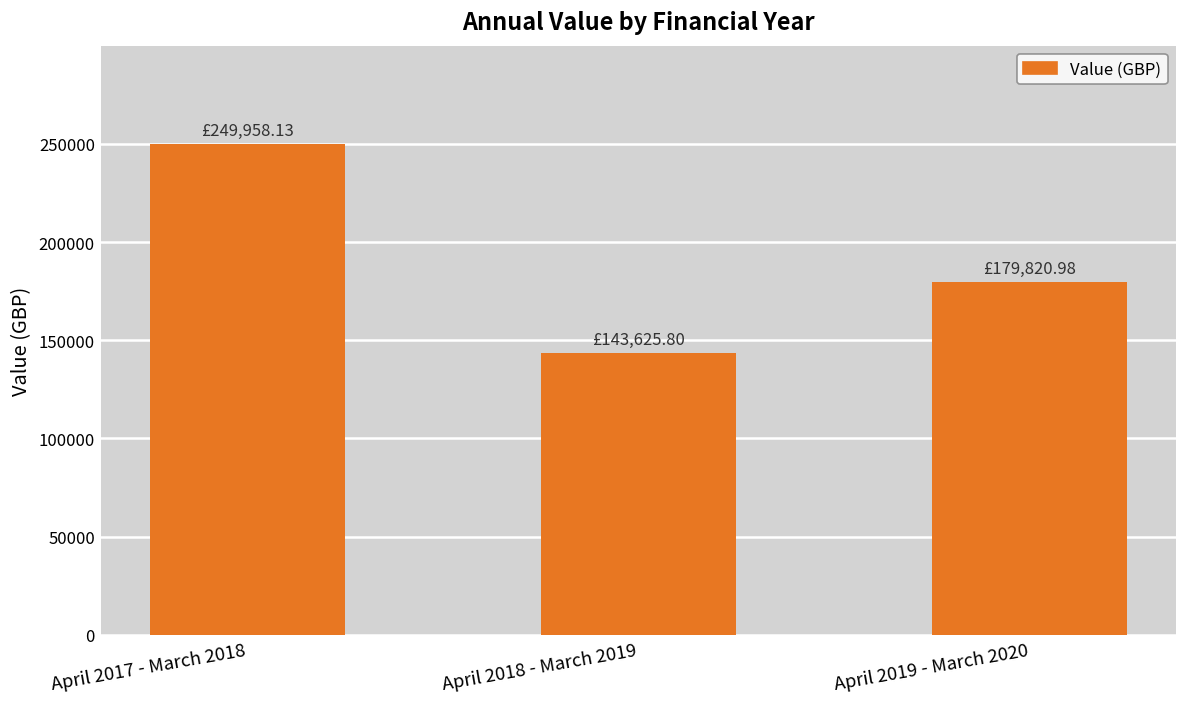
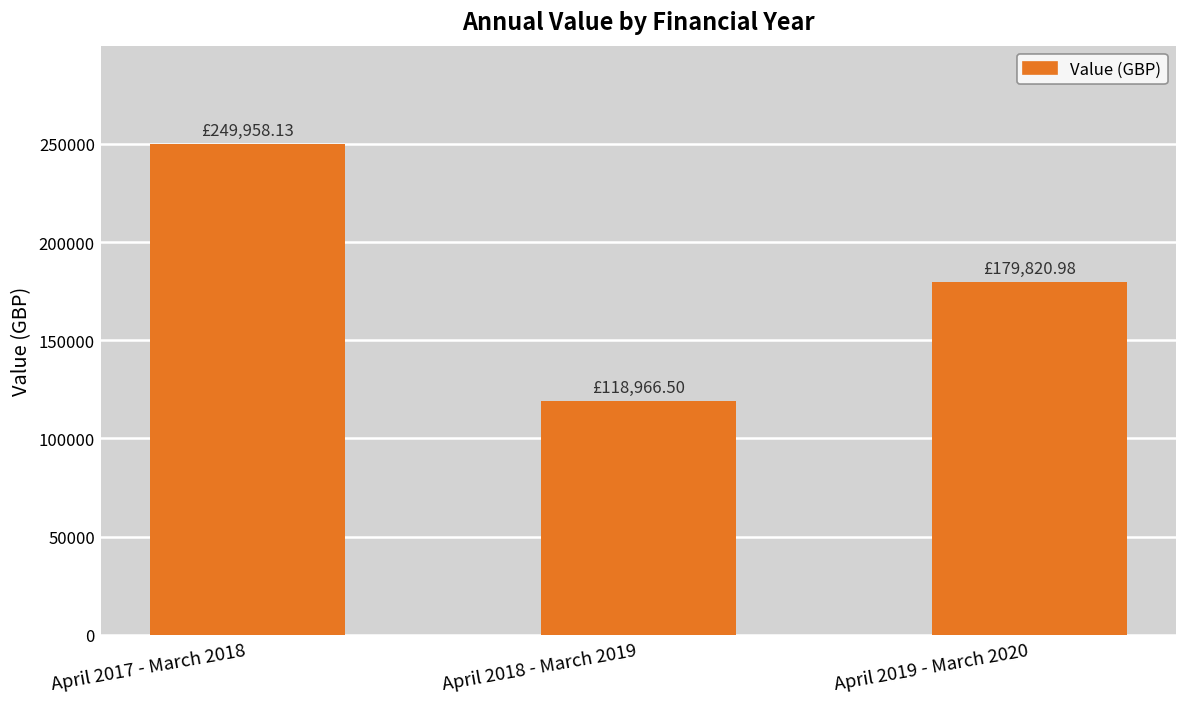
  {
    "April 2017 - March 2018": "£249,958.13",
-   "April 2018 - March 2019": "£143,625.80",
+   "April 2018 - March 2019": "£118,966.50",
    "April 2019 - March 2020": "£179,820.98"
  }
